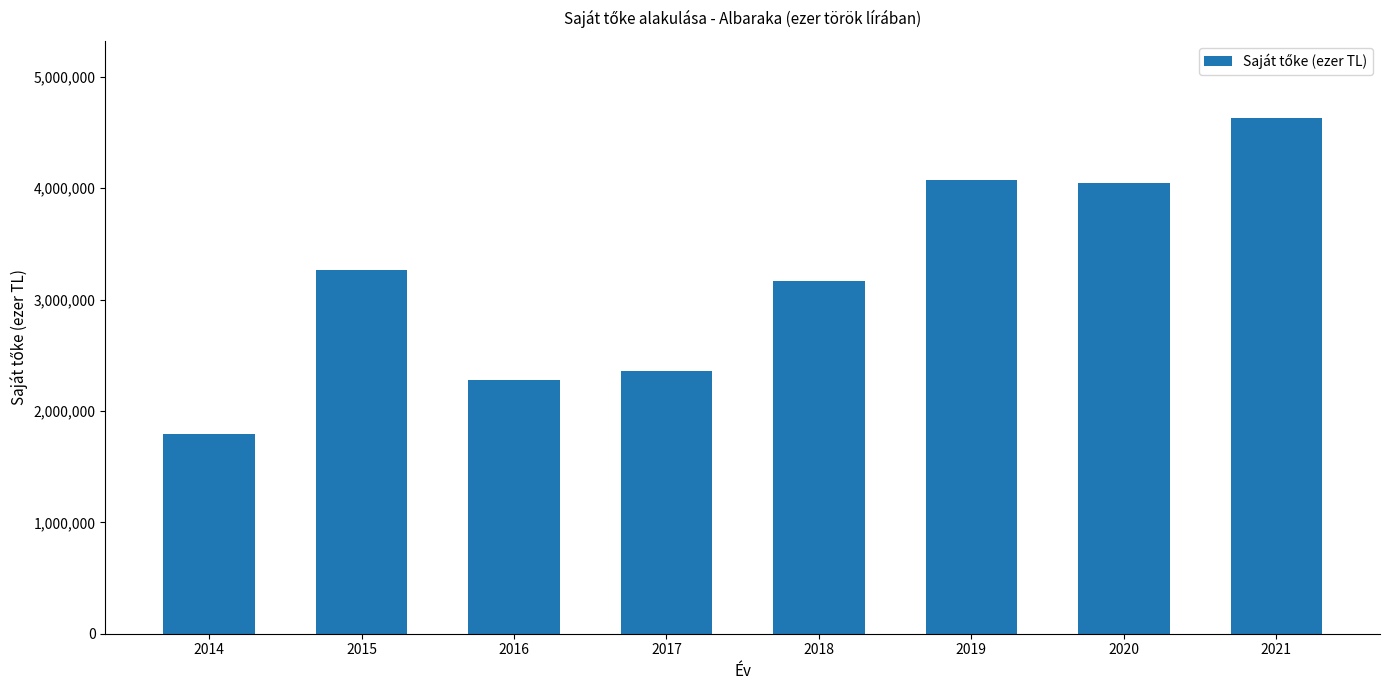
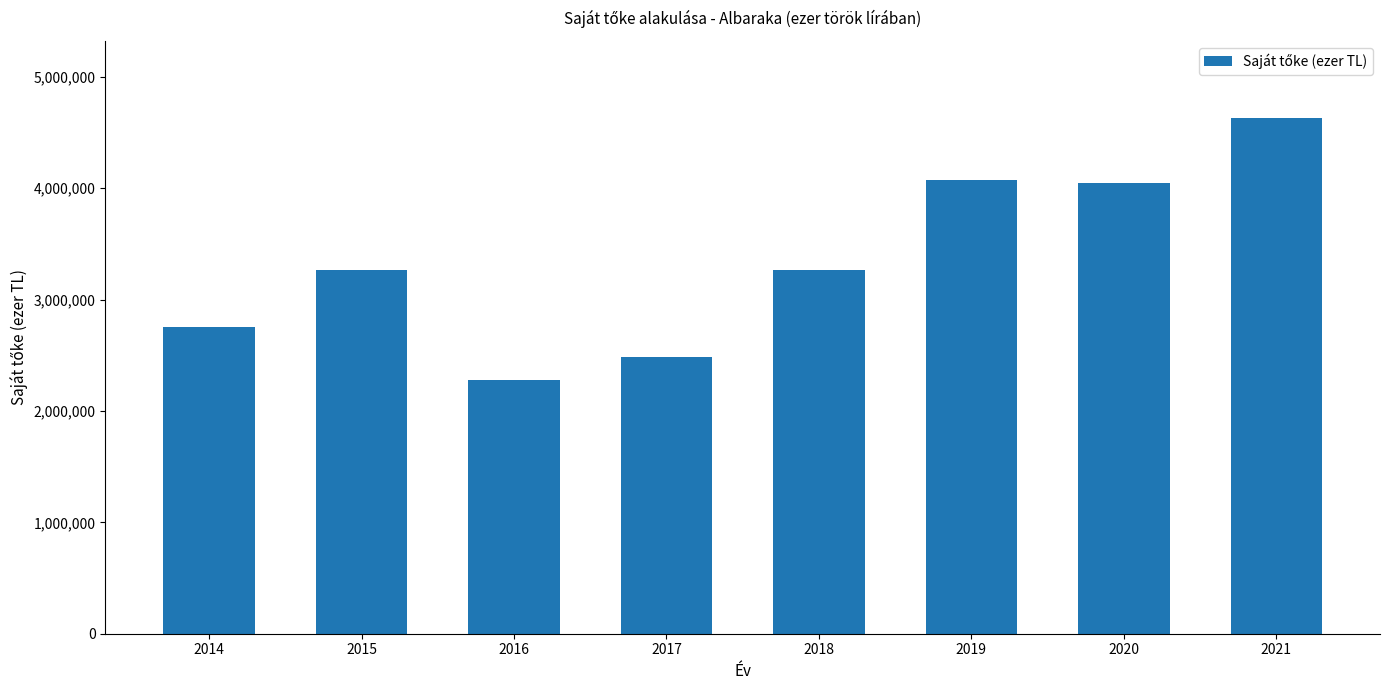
  {
-   "2014": "1,790,000",
+   "2014": "2,750,000",
    "2015": "3,260,000",
    "2016": "2,280,000",
-   "2017": "2,360,000",
-   "2018": "3,160,000",
+   "2017": "2,480,000",
+   "2018": "3,260,000",
    "2019": "4,080,000",
    "2020": "4,040,000",
    "2021": "4,630,000"
  }
